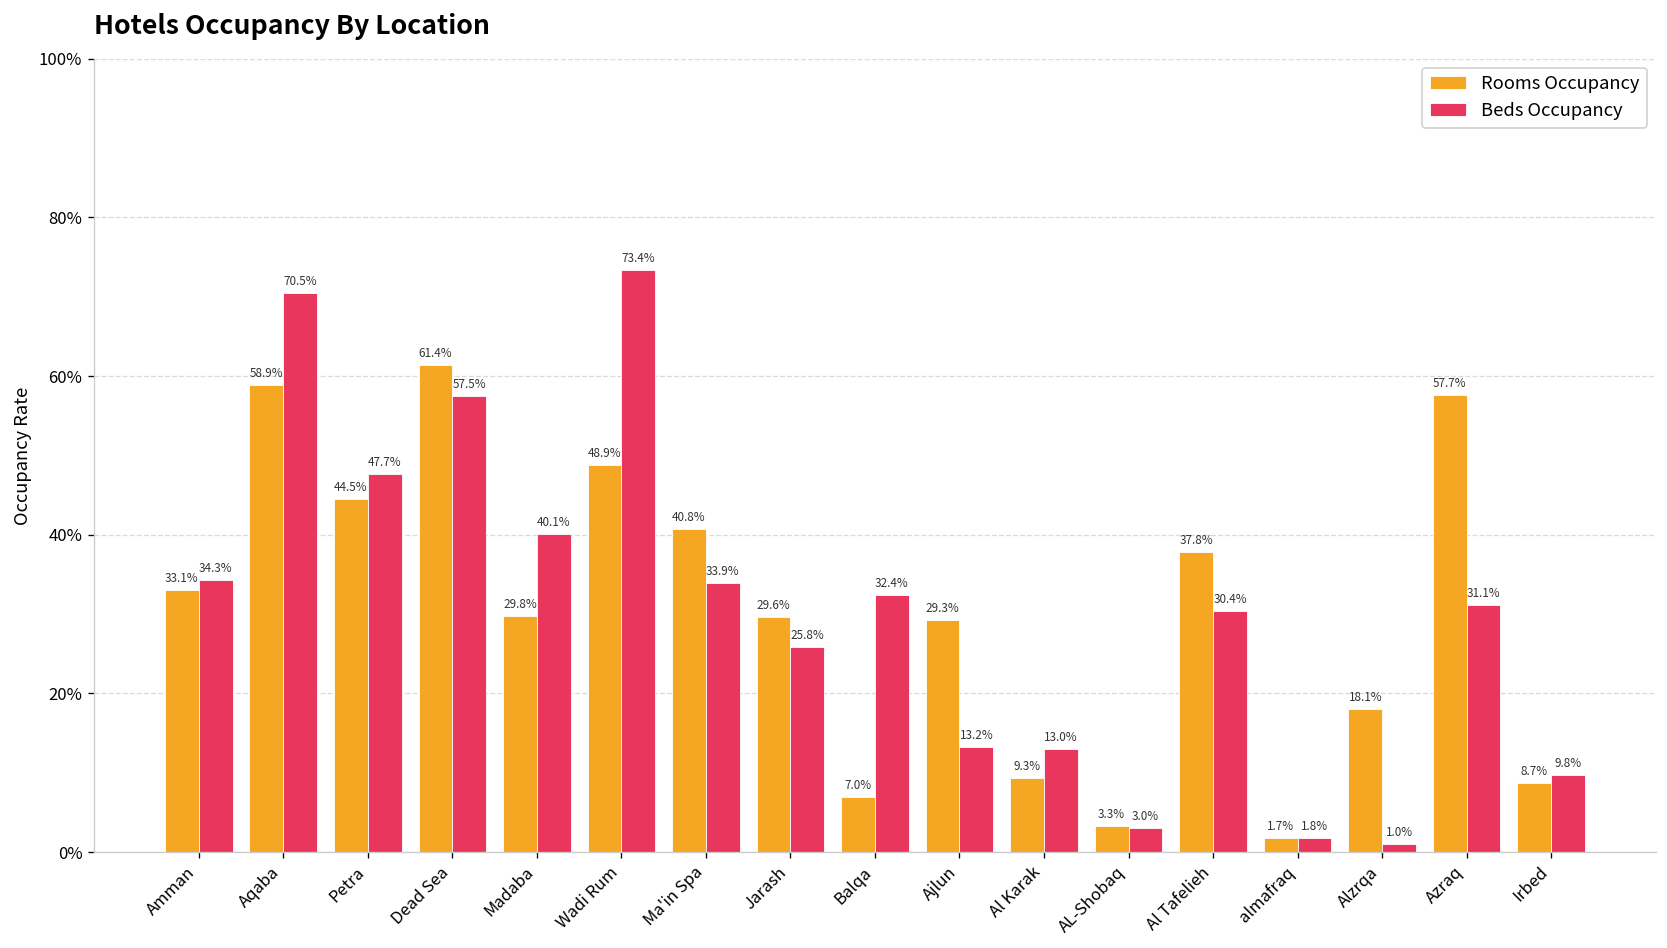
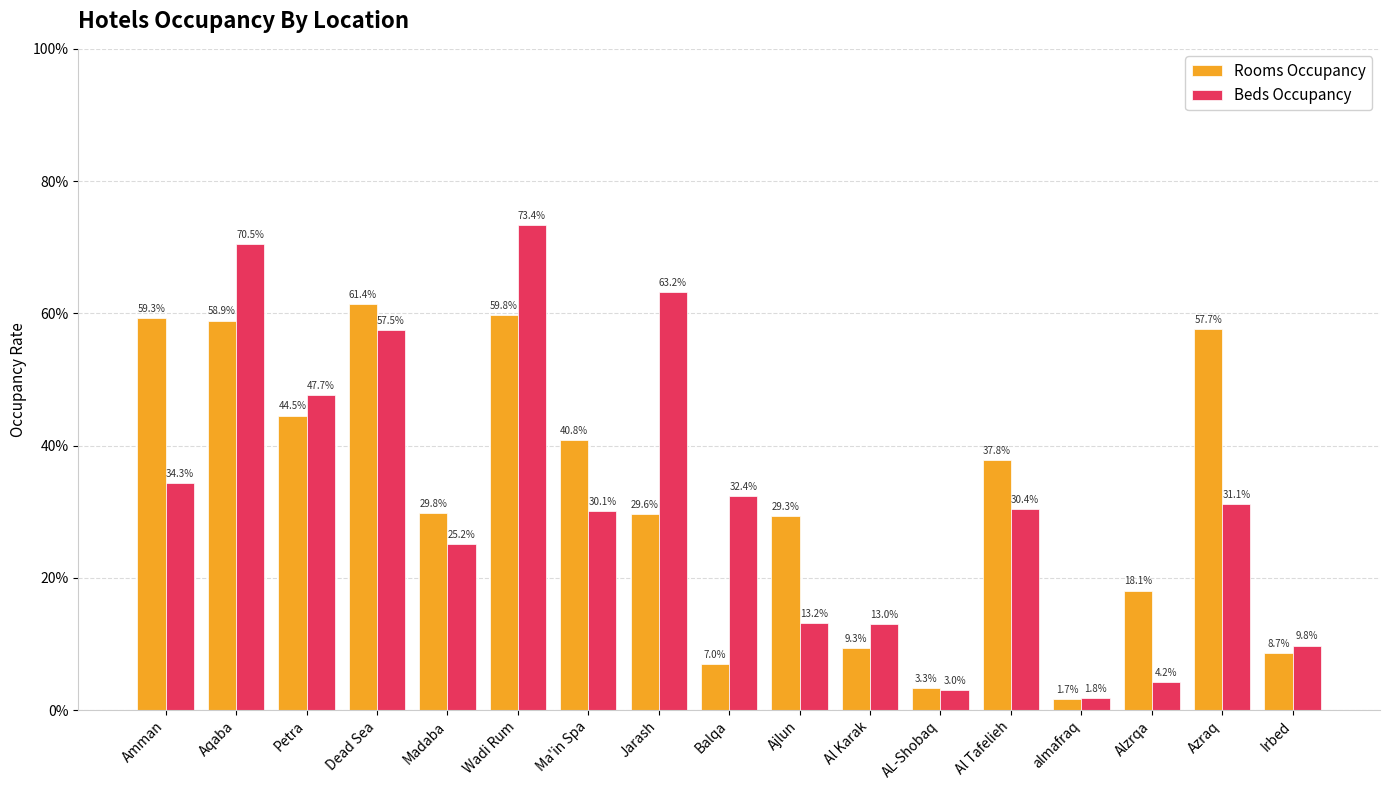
  {
    "Rooms Occupancy": {
-     "Amman": "33.1%",
+     "Amman": "59.3%",
      "Aqaba": "58.9%",
      "Petra": "44.5%",
      "Dead Sea": "61.4%",
      "Madaba": "29.8%",
-     "Wadi Rum": "48.9%",
+     "Wadi Rum": "59.8%",
      "Ma'in Spa": "40.8%",
      "Jarash": "29.6%",
      "Balqa": "7.0%",
      "Ajlun": "29.3%",
      "Al Karak": "9.3%",
      "AL-Shobaq": "3.3%",
      "Al Tafelieh": "37.8%",
      "almafraq": "1.7%",
      "Alzrqa": "18.1%",
      "Azraq": "57.7%",
      "Irbed": "8.7%"
    },
    "Beds Occupancy": {
      "Amman": "34.3%",
      "Aqaba": "70.5%",
      "Petra": "47.7%",
      "Dead Sea": "57.5%",
-     "Madaba": "40.1%",
+     "Madaba": "25.2%",
      "Wadi Rum": "73.4%",
-     "Ma'in Spa": "33.9%",
-     "Jarash": "25.8%",
+     "Ma'in Spa": "30.1%",
+     "Jarash": "63.2%",
      "Balqa": "32.4%",
      "Ajlun": "13.2%",
      "Al Karak": "13.0%",
      "AL-Shobaq": "3.0%",
      "Al Tafelieh": "30.4%",
      "almafraq": "1.8%",
-     "Alzrqa": "1.0%",
+     "Alzrqa": "4.2%",
      "Azraq": "31.1%",
      "Irbed": "9.8%"
    }
  }
